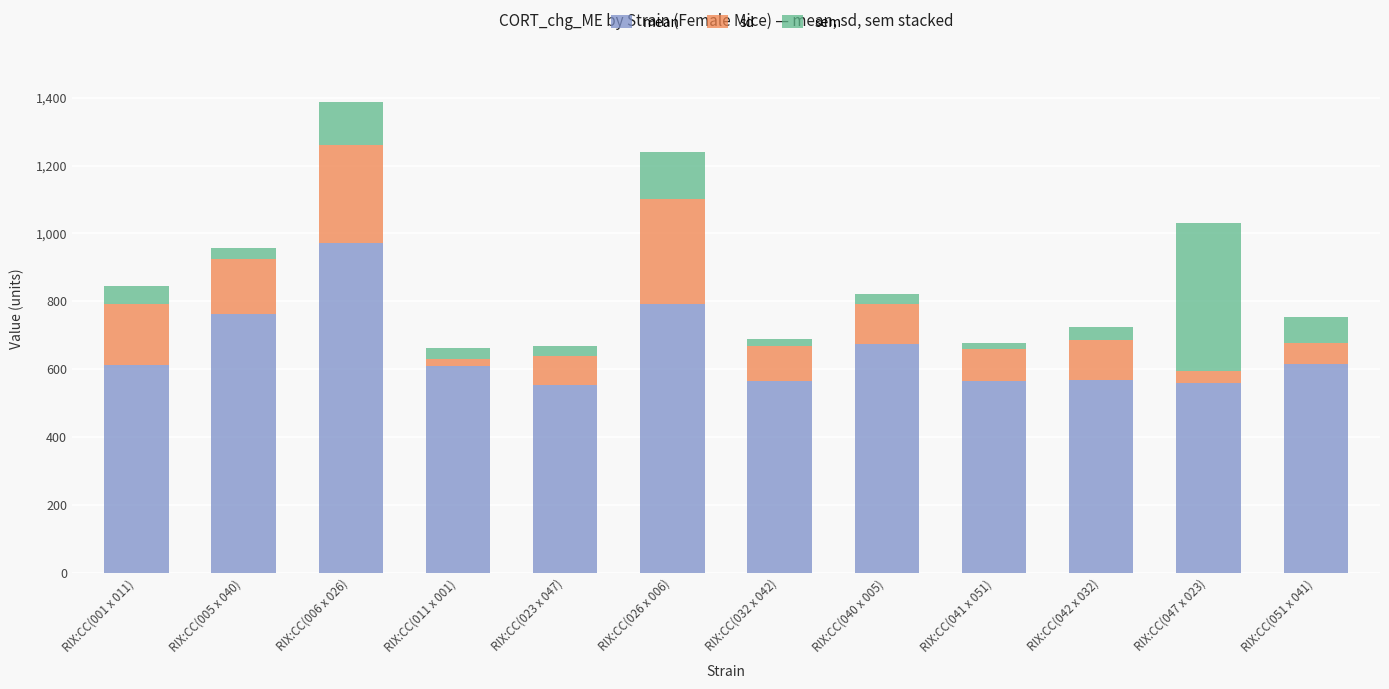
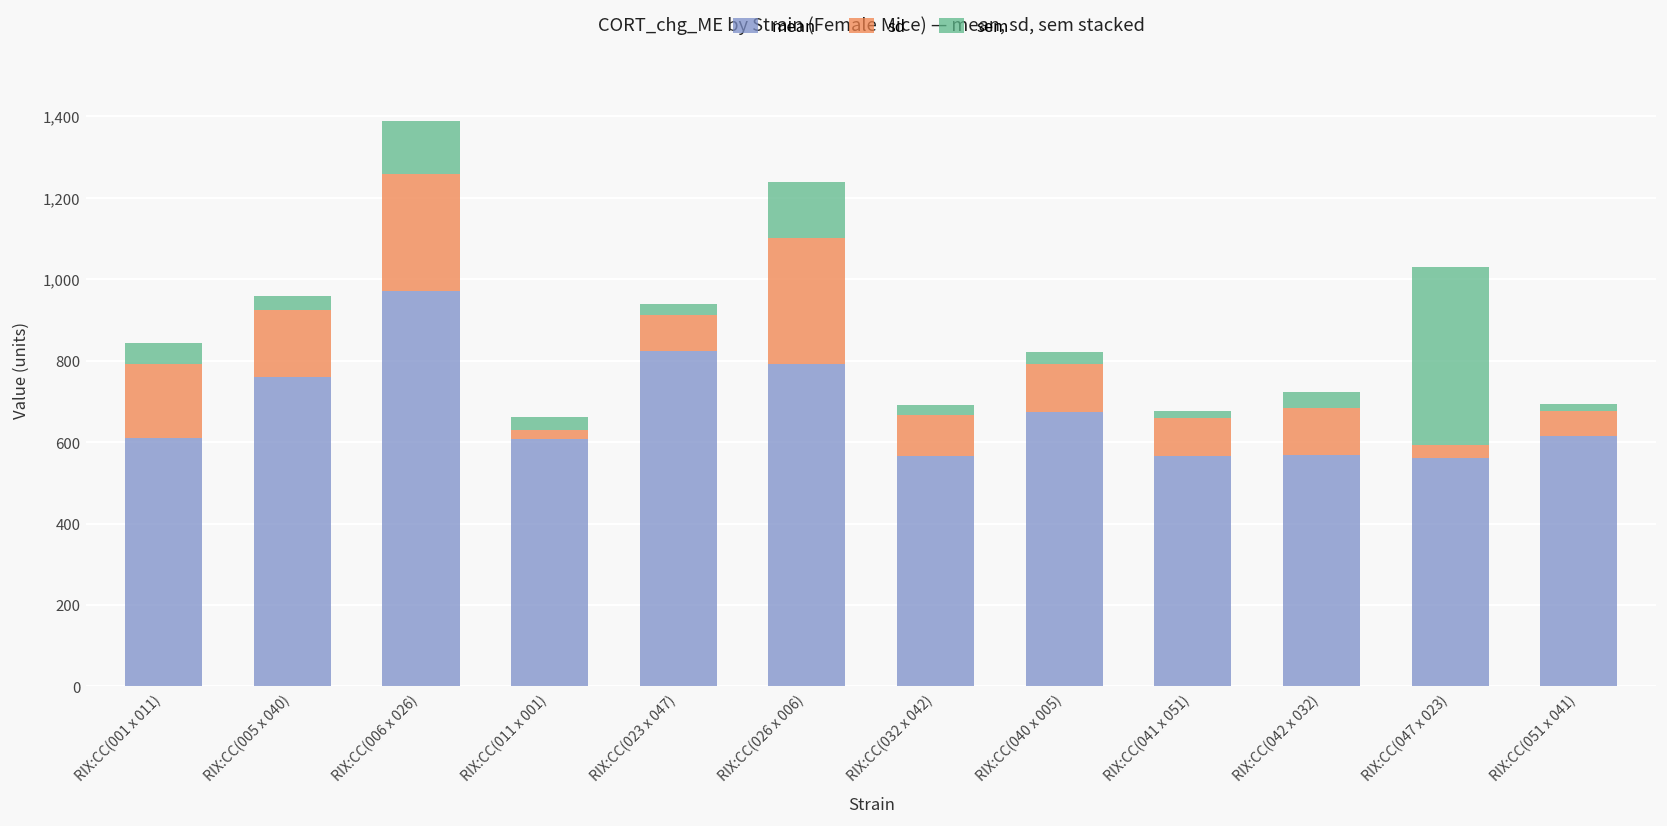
  {
    "mean": {
      "RIX:CC(001 x 011)": 610,
      "RIX:CC(005 x 040)": 760,
      "RIX:CC(006 x 026)": 970,
      "RIX:CC(011 x 001)": 610,
-     "RIX:CC(023 x 047)": 550,
+     "RIX:CC(023 x 047)": 830,
      "RIX:CC(026 x 006)": 790,
      "RIX:CC(032 x 042)": 570,
      "RIX:CC(040 x 005)": 670,
      "RIX:CC(041 x 051)": 570,
      "RIX:CC(042 x 032)": 570,
      "RIX:CC(047 x 023)": 560,
      "RIX:CC(051 x 041)": 610
    },
    "sd": {
      "RIX:CC(001 x 011)": 180,
      "RIX:CC(005 x 040)": 160,
      "RIX:CC(006 x 026)": 290,
      "RIX:CC(011 x 001)": 20,
      "RIX:CC(023 x 047)": 90,
      "RIX:CC(026 x 006)": 310,
      "RIX:CC(032 x 042)": 100,
      "RIX:CC(040 x 005)": 120,
      "RIX:CC(041 x 051)": 90,
      "RIX:CC(042 x 032)": 120,
      "RIX:CC(047 x 023)": 30,
      "RIX:CC(051 x 041)": 60
    },
    "sem": {
      "RIX:CC(001 x 011)": 50,
      "RIX:CC(005 x 040)": 30,
      "RIX:CC(006 x 026)": 130,
      "RIX:CC(011 x 001)": 30,
      "RIX:CC(023 x 047)": 30,
      "RIX:CC(026 x 006)": 140,
      "RIX:CC(032 x 042)": 20,
      "RIX:CC(040 x 005)": 30,
      "RIX:CC(041 x 051)": 20,
      "RIX:CC(042 x 032)": 40,
      "RIX:CC(047 x 023)": 440,
-     "RIX:CC(051 x 041)": 80
+     "RIX:CC(051 x 041)": 20
    }
  }
